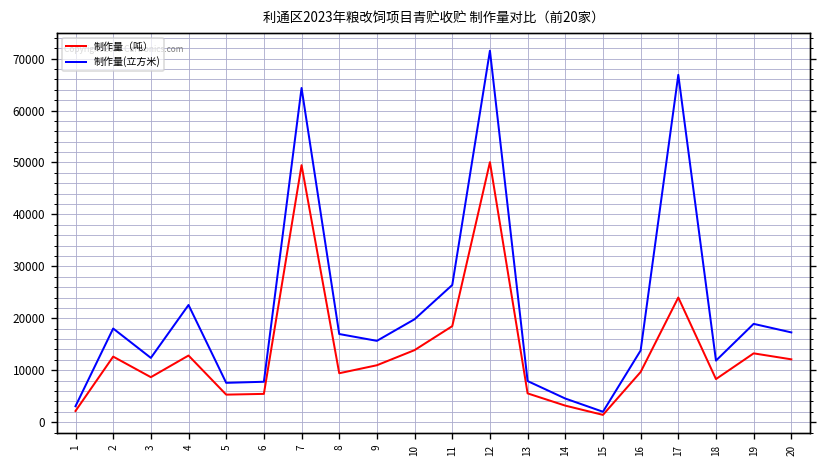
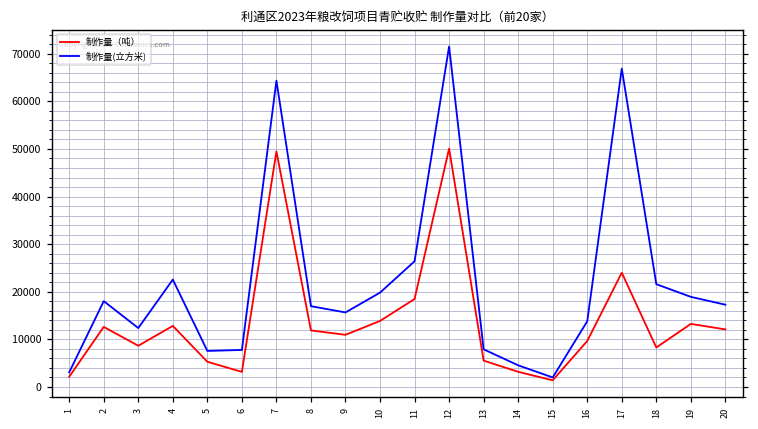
  {
    "制作量（吨）": {
      "1": 2000,
      "2": 13000,
      "3": 9000,
      "4": 13000,
      "5": 5000,
-     "6": 5000,
+     "6": 3000,
      "7": 49000,
-     "8": 9000,
+     "8": 12000,
      "9": 11000,
      "10": 14000,
      "11": 18000,
      "12": 50000,
      "13": 6000,
      "14": 3000,
      "15": 1000,
      "16": 10000,
      "17": 24000,
      "18": 8000,
      "19": 13000,
      "20": 12000
    },
    "制作量(立方米)": {
      "1": 3000,
      "2": 18000,
      "3": 12000,
      "4": 23000,
      "5": 8000,
      "6": 8000,
      "7": 64000,
      "8": 17000,
      "9": 16000,
      "10": 20000,
      "11": 26000,
      "12": 72000,
      "13": 8000,
      "14": 5000,
      "15": 2000,
      "16": 14000,
      "17": 67000,
-     "18": 12000,
+     "18": 22000,
      "19": 19000,
      "20": 17000
    }
  }
